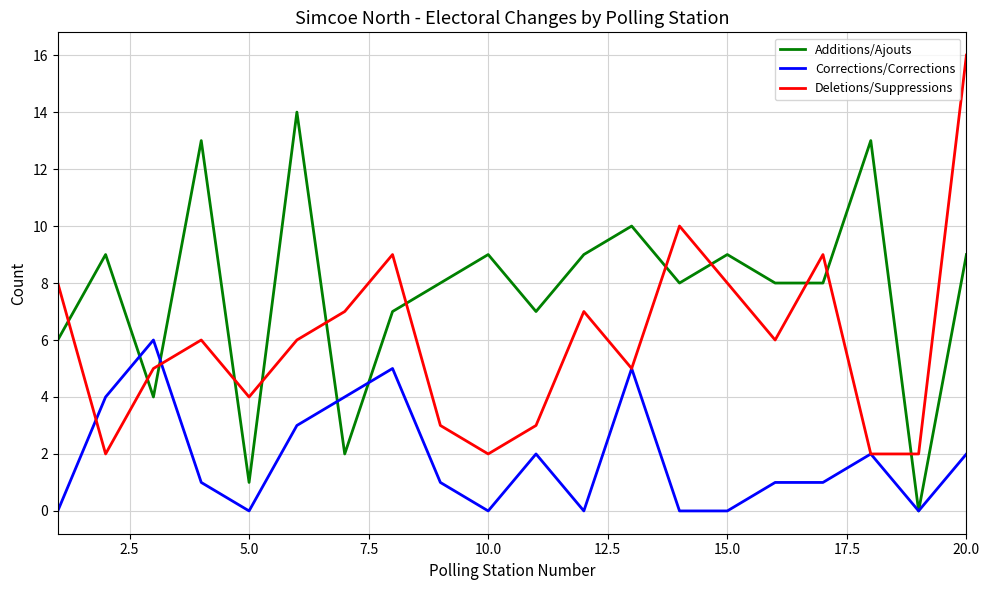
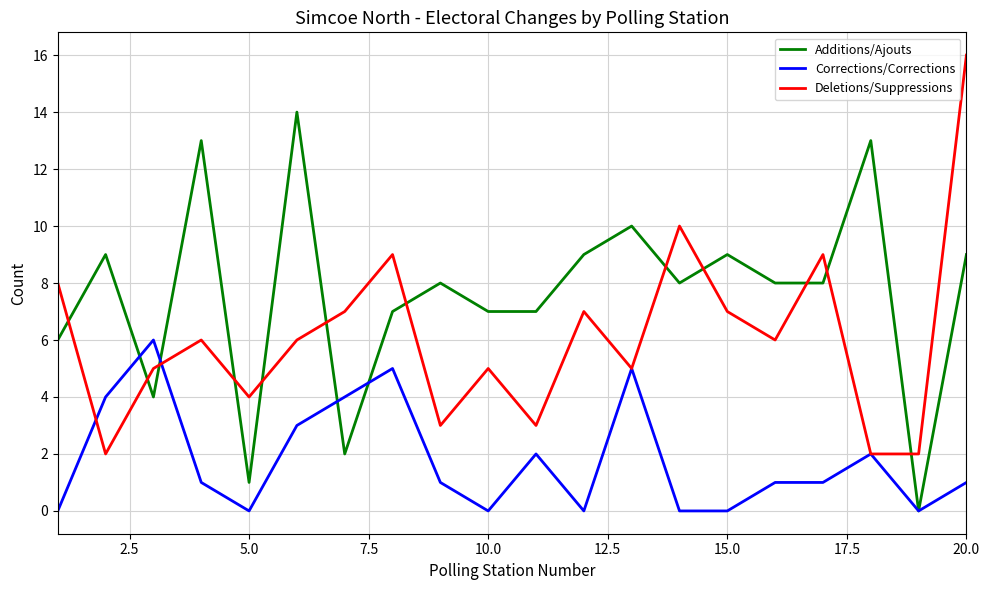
  {
    "Additions/Ajouts": {
      "5.0": 1,
-     "10.0": 9,
+     "10.0": 7,
      "15.0": 9,
      "20.0": 9
    },
    "Corrections/Corrections": {
      "5.0": 0,
      "10.0": 0,
      "15.0": 0,
-     "20.0": 2
+     "20.0": 1
    },
    "Deletions/Suppressions": {
      "5.0": 4,
-     "10.0": 2,
-     "15.0": 8,
+     "10.0": 5,
+     "15.0": 7,
      "20.0": 16
    }
  }
